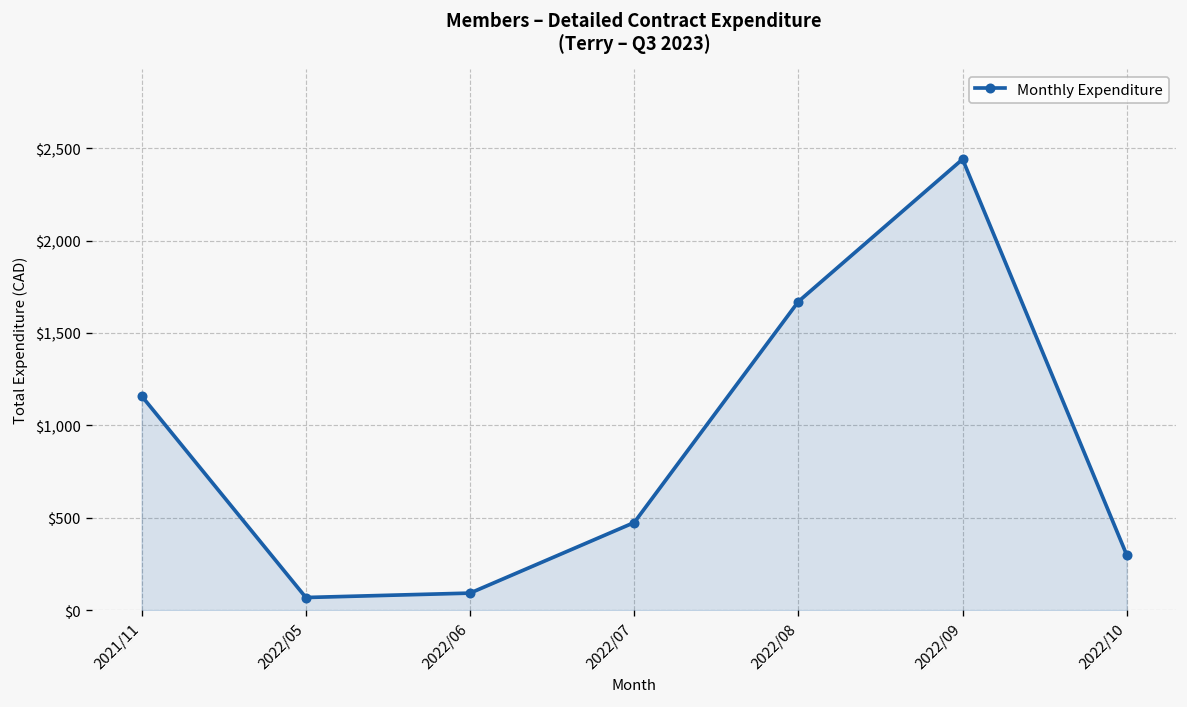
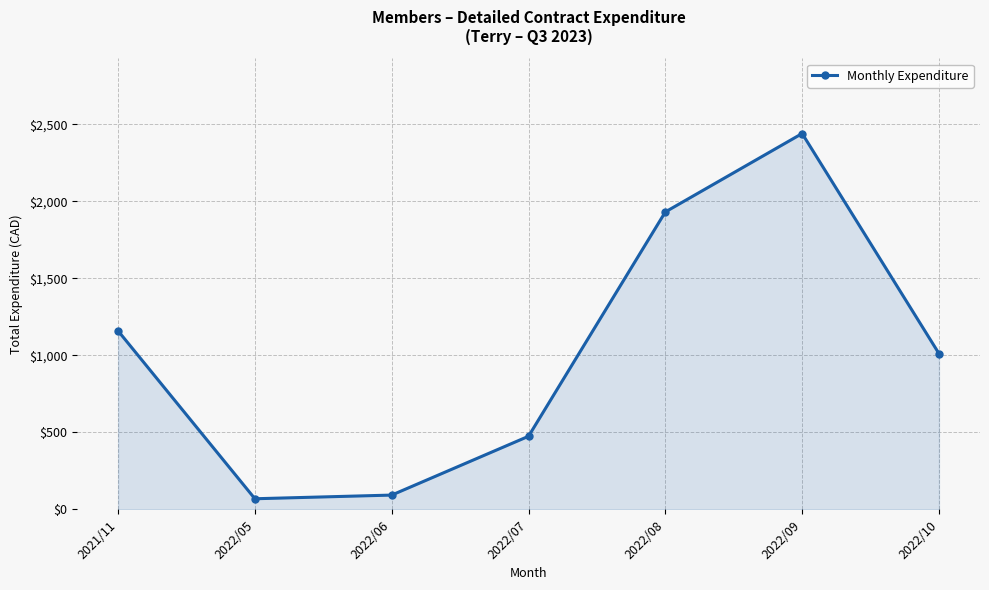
  {
    "2021/11": "$1,160",
    "2022/05": "$70",
    "2022/06": "$90",
    "2022/07": "$470",
-   "2022/08": "$1,670",
+   "2022/08": "$1,930",
    "2022/09": "$2,440",
-   "2022/10": "$300"
+   "2022/10": "$1,010"
  }
